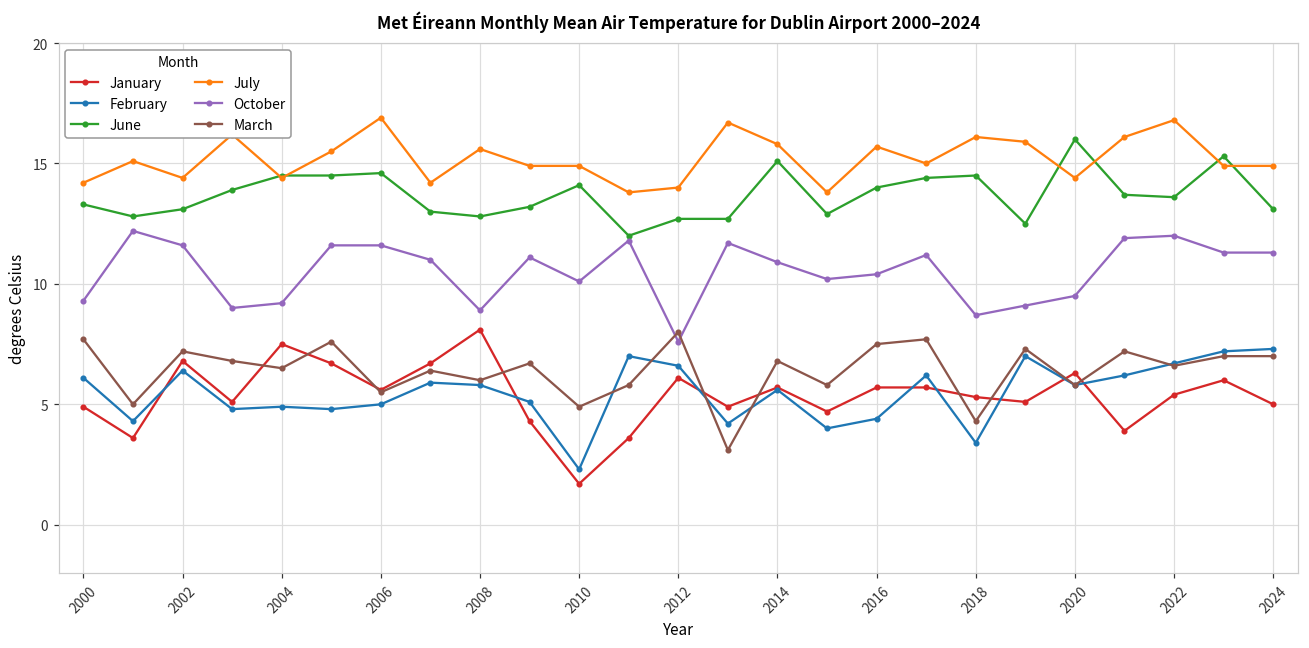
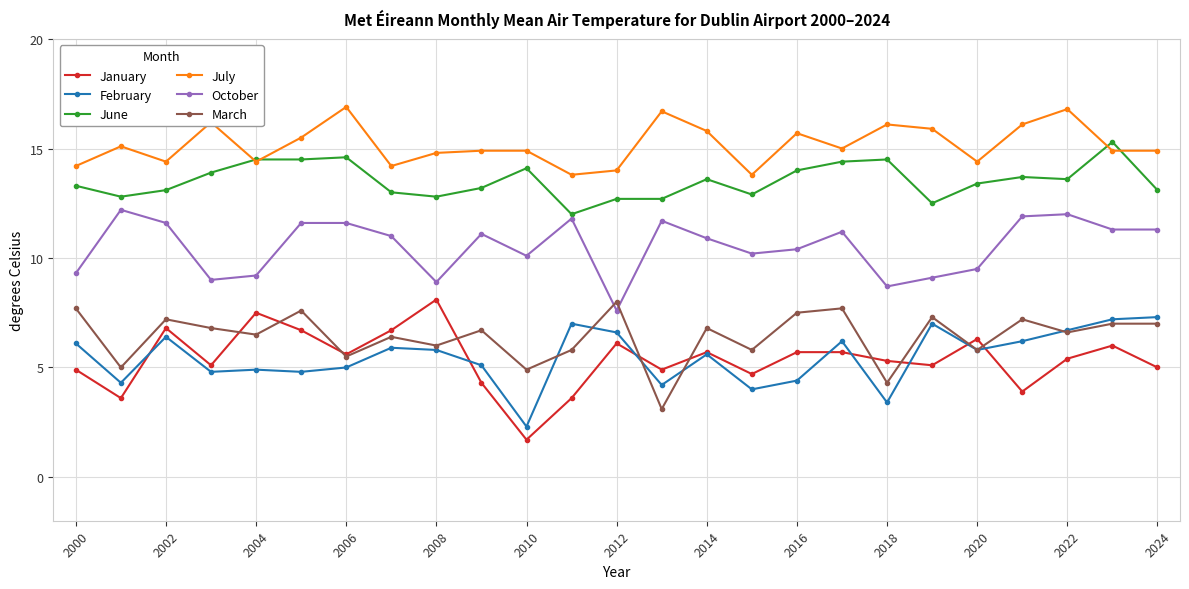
  {
    "January": {
      "2000": 4.9,
      "2002": 6.8,
      "2004": 7.5,
      "2008": 8.1,
      "2010": 1.7,
      "2012": 6.1,
      "2016": 5.7,
      "2018": 5.3,
      "2020": 6.3,
      "2022": 5.4,
      "2024": 5.0
    },
    "February": {
      "2000": 6.1,
      "2002": 6.4,
      "2004": 4.9,
      "2006": 5.0,
      "2008": 5.8,
      "2010": 2.3,
      "2012": 6.6,
      "2016": 4.4,
      "2018": 3.4,
      "2024": 7.3
    },
    "June": {
      "2000": 13.3,
      "2002": 13.1,
      "2006": 14.6,
      "2008": 12.8,
      "2010": 14.1,
      "2012": 12.7,
-     "2014": 15.1,
+     "2014": 13.6,
      "2016": 14.0,
      "2018": 14.5,
-     "2020": 16.0,
+     "2020": 13.4,
      "2022": 13.6,
      "2024": 13.1
    },
    "July": {
      "2000": 14.2,
      "2002": 14.4,
      "2006": 16.9,
-     "2008": 15.6,
+     "2008": 14.8,
      "2010": 14.9,
      "2012": 14.0,
      "2014": 15.8,
      "2016": 15.7,
      "2018": 16.1,
      "2020": 14.4,
      "2022": 16.8,
      "2024": 14.9
    },
    "October": {
      "2000": 9.3,
      "2002": 11.6,
      "2004": 9.2,
      "2006": 11.6,
      "2008": 8.9,
      "2010": 10.1,
      "2012": 7.6,
      "2014": 10.9,
      "2016": 10.4,
      "2018": 8.7,
      "2020": 9.5,
      "2022": 12.0,
      "2024": 11.3
    },
    "March": {
      "2000": 7.7,
      "2002": 7.2,
      "2004": 6.5,
      "2008": 6.0,
      "2010": 4.9,
      "2012": 8.0,
      "2014": 6.8,
      "2016": 7.5,
      "2018": 4.3,
      "2024": 7.0
    }
  }
